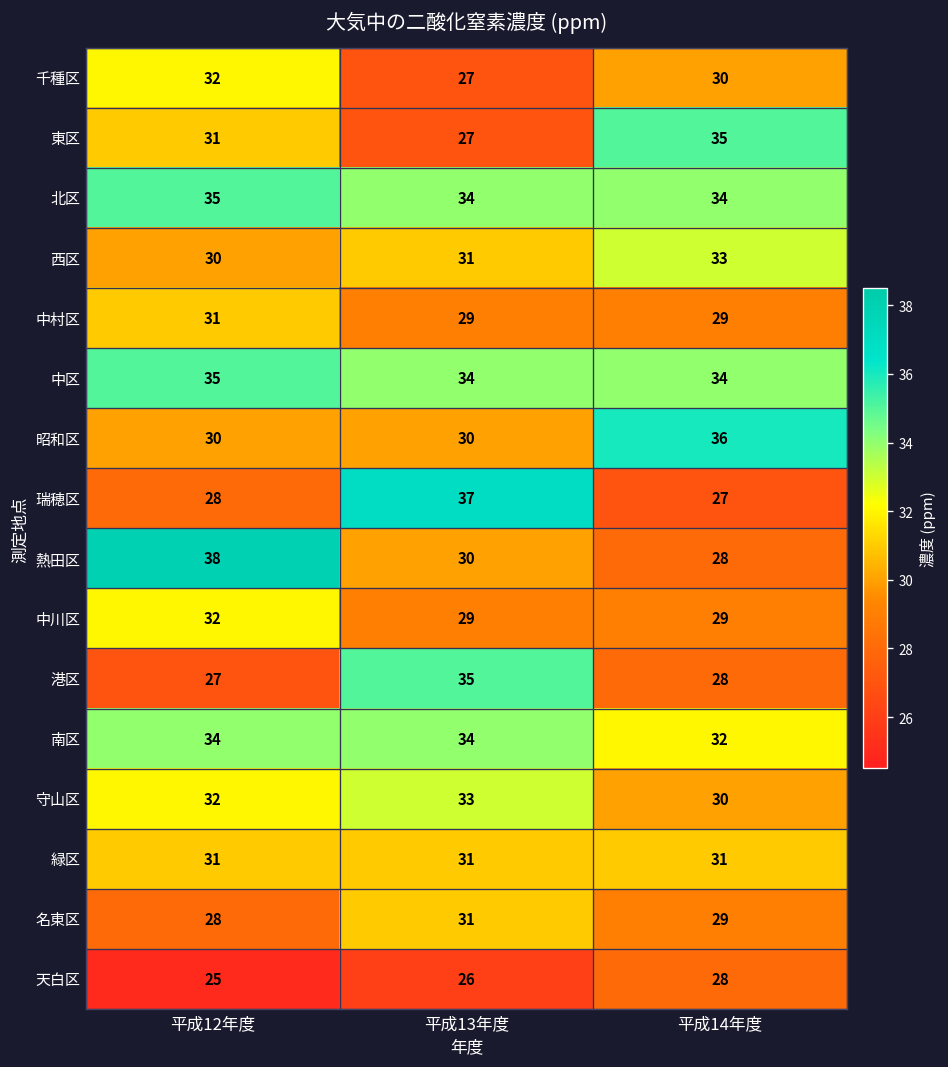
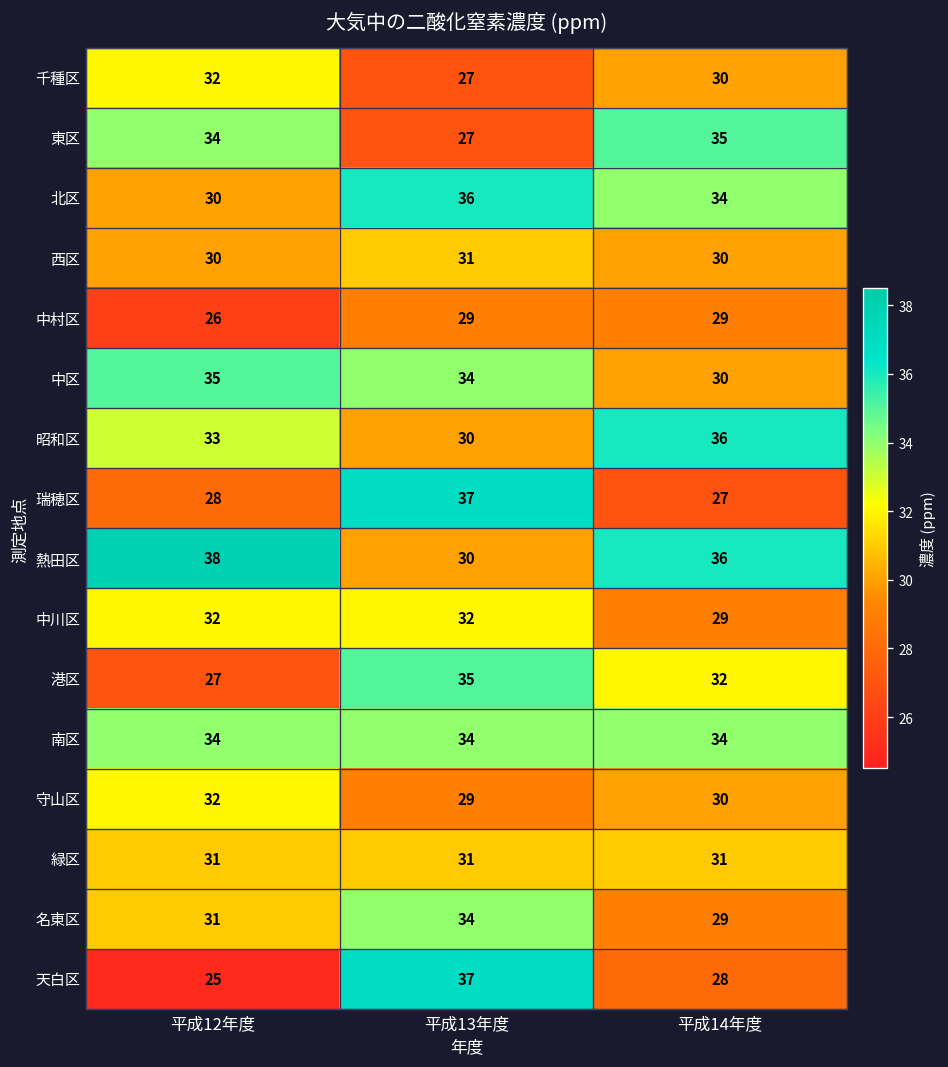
  {
    "千種区": {
      "平成12年度": 32,
      "平成13年度": 27,
      "平成14年度": 30
    },
    "東区": {
-     "平成12年度": 31,
+     "平成12年度": 34,
      "平成13年度": 27,
      "平成14年度": 35
    },
    "北区": {
-     "平成12年度": 35,
-     "平成13年度": 34,
+     "平成12年度": 30,
+     "平成13年度": 36,
      "平成14年度": 34
    },
    "西区": {
      "平成12年度": 30,
      "平成13年度": 31,
-     "平成14年度": 33
+     "平成14年度": 30
    },
    "中村区": {
-     "平成12年度": 31,
+     "平成12年度": 26,
      "平成13年度": 29,
      "平成14年度": 29
    },
    "中区": {
      "平成12年度": 35,
      "平成13年度": 34,
-     "平成14年度": 34
+     "平成14年度": 30
    },
    "昭和区": {
-     "平成12年度": 30,
+     "平成12年度": 33,
      "平成13年度": 30,
      "平成14年度": 36
    },
    "瑞穂区": {
      "平成12年度": 28,
      "平成13年度": 37,
      "平成14年度": 27
    },
    "熱田区": {
      "平成12年度": 38,
      "平成13年度": 30,
-     "平成14年度": 28
+     "平成14年度": 36
    },
    "中川区": {
      "平成12年度": 32,
-     "平成13年度": 29,
+     "平成13年度": 32,
      "平成14年度": 29
    },
    "港区": {
      "平成12年度": 27,
      "平成13年度": 35,
-     "平成14年度": 28
+     "平成14年度": 32
    },
    "南区": {
      "平成12年度": 34,
      "平成13年度": 34,
-     "平成14年度": 32
+     "平成14年度": 34
    },
    "守山区": {
      "平成12年度": 32,
-     "平成13年度": 33,
+     "平成13年度": 29,
      "平成14年度": 30
    },
    "緑区": {
      "平成12年度": 31,
      "平成13年度": 31,
      "平成14年度": 31
    },
    "名東区": {
-     "平成12年度": 28,
-     "平成13年度": 31,
+     "平成12年度": 31,
+     "平成13年度": 34,
      "平成14年度": 29
    },
    "天白区": {
      "平成12年度": 25,
-     "平成13年度": 26,
+     "平成13年度": 37,
      "平成14年度": 28
    }
  }
